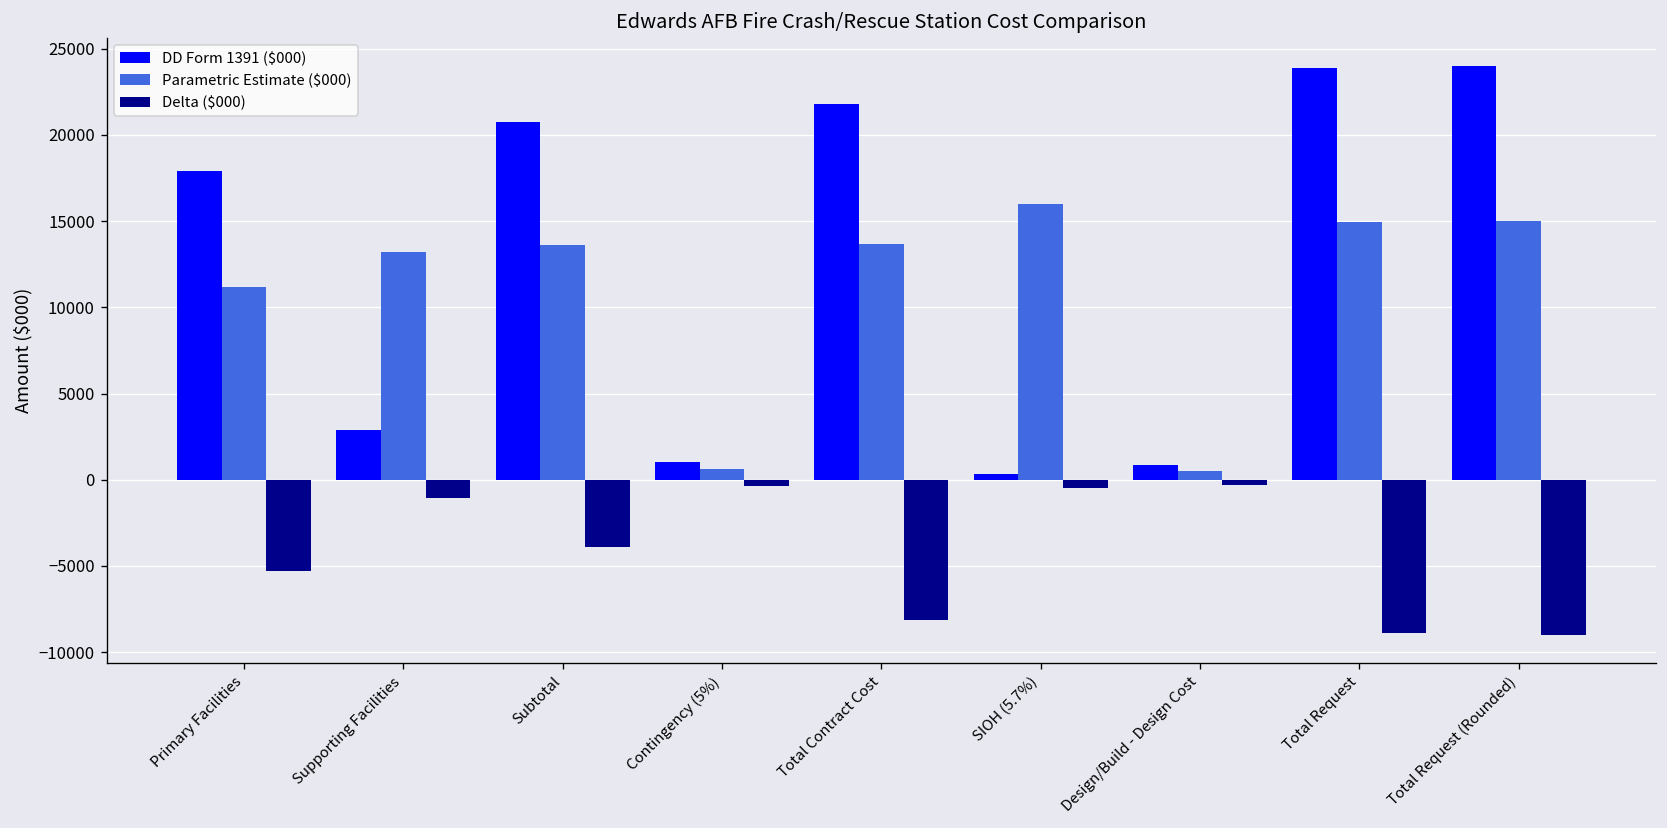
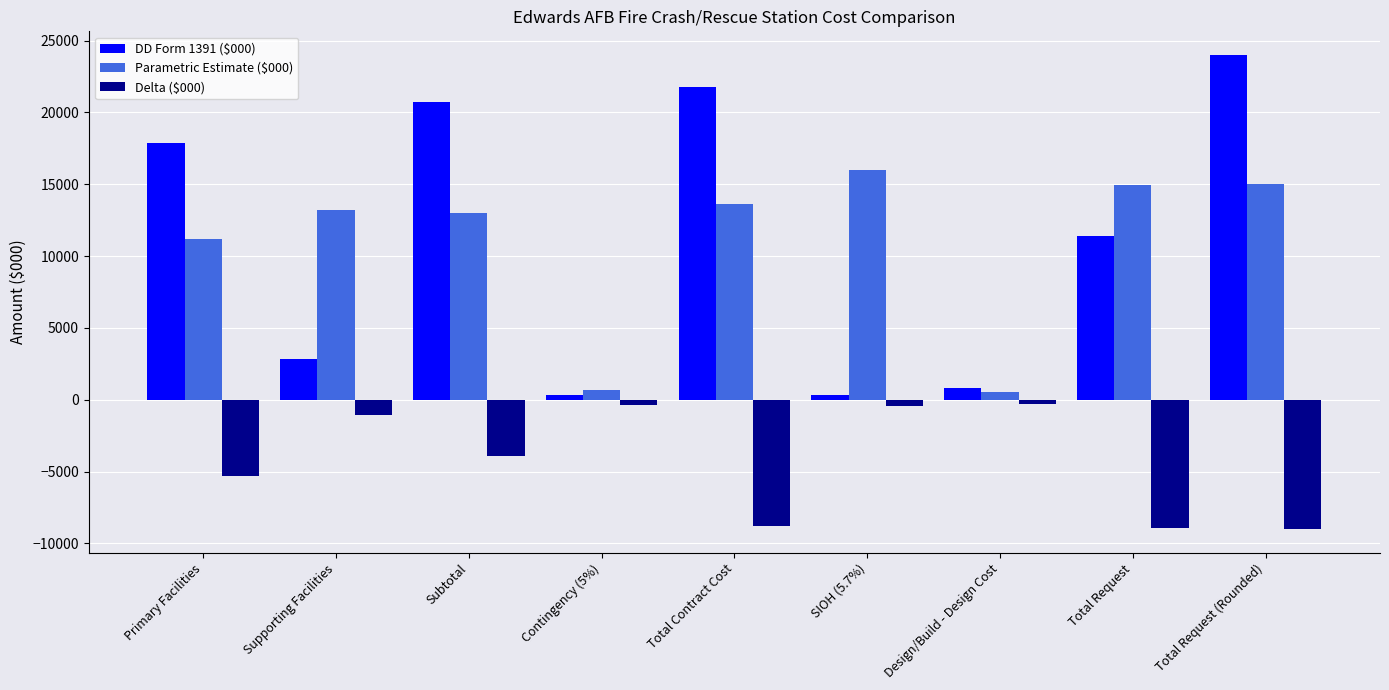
  {
    "DD Form 1391 ($000)": {
      "Primary Facilities": 17900,
      "Supporting Facilities": 2900,
      "Subtotal": 20800,
-     "Contingency (5%)": 1000,
+     "Contingency (5%)": 300,
      "Total Contract Cost": 21800,
      "SIOH (5.7%)": 300,
      "Design/Build - Design Cost": 800,
-     "Total Request": 23900,
+     "Total Request": 11400,
      "Total Request (Rounded)": 24000
    },
    "Parametric Estimate ($000)": {
      "Primary Facilities": 11200,
      "Supporting Facilities": 13200,
-     "Subtotal": 13600,
+     "Subtotal": 13000,
      "Contingency (5%)": 700,
      "Total Contract Cost": 13700,
      "SIOH (5.7%)": 16000,
      "Design/Build - Design Cost": 500,
      "Total Request": 15000,
      "Total Request (Rounded)": 15000
    },
    "Delta ($000)": {
      "Primary Facilities": -5300,
      "Supporting Facilities": -1100,
      "Subtotal": -3900,
      "Contingency (5%)": -400,
-     "Total Contract Cost": -8100,
+     "Total Contract Cost": -8800,
      "SIOH (5.7%)": -500,
      "Design/Build - Design Cost": -300,
      "Total Request": -8900,
      "Total Request (Rounded)": -9000
    }
  }
